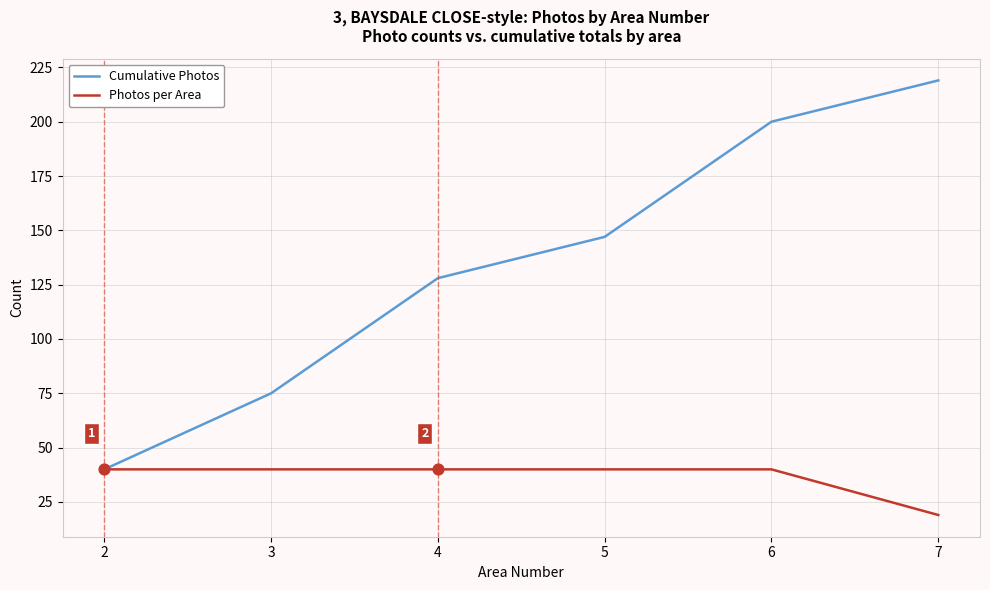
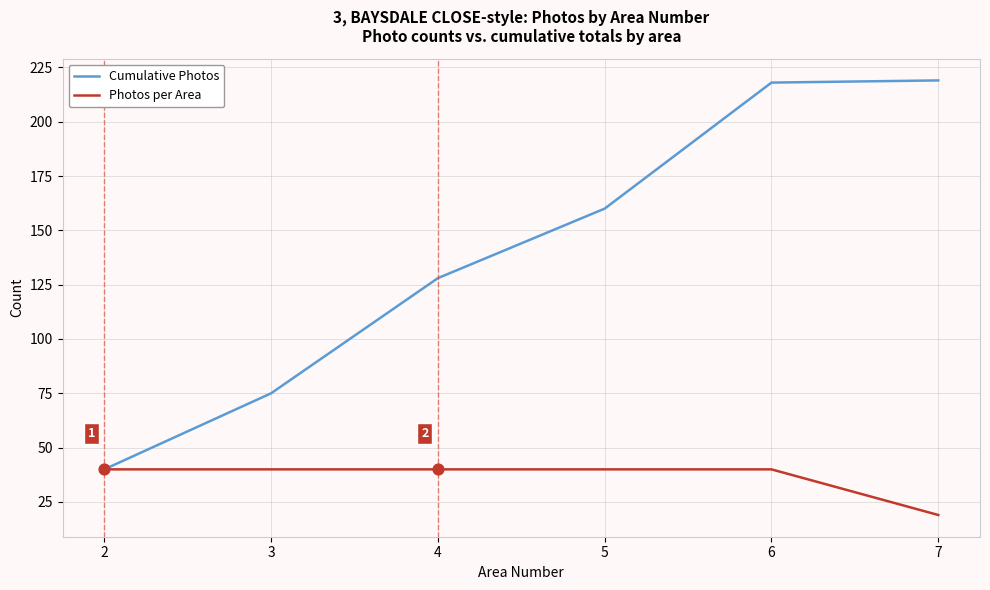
  {
    "Cumulative Photos": {
      "3": 75,
      "4": 128,
-     "5": 147,
-     "6": 200,
+     "5": 160,
+     "6": 218,
      "7": 219
    }
  }
